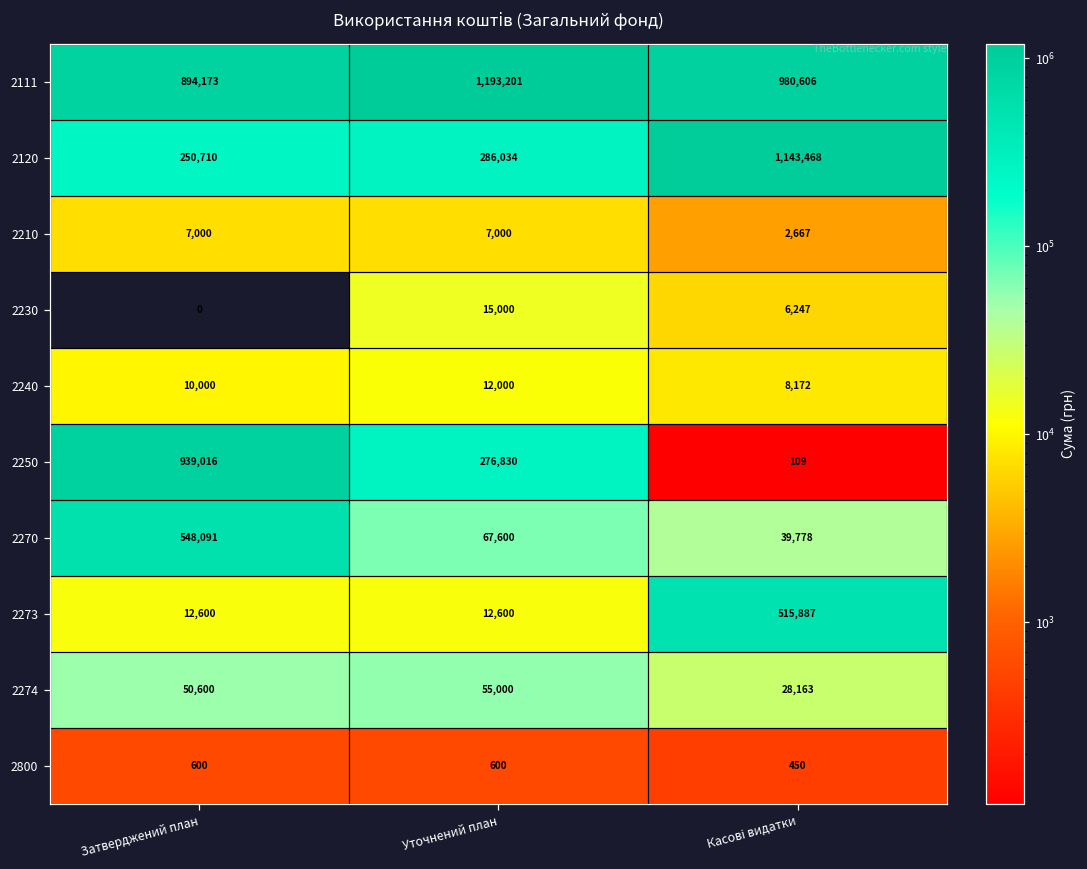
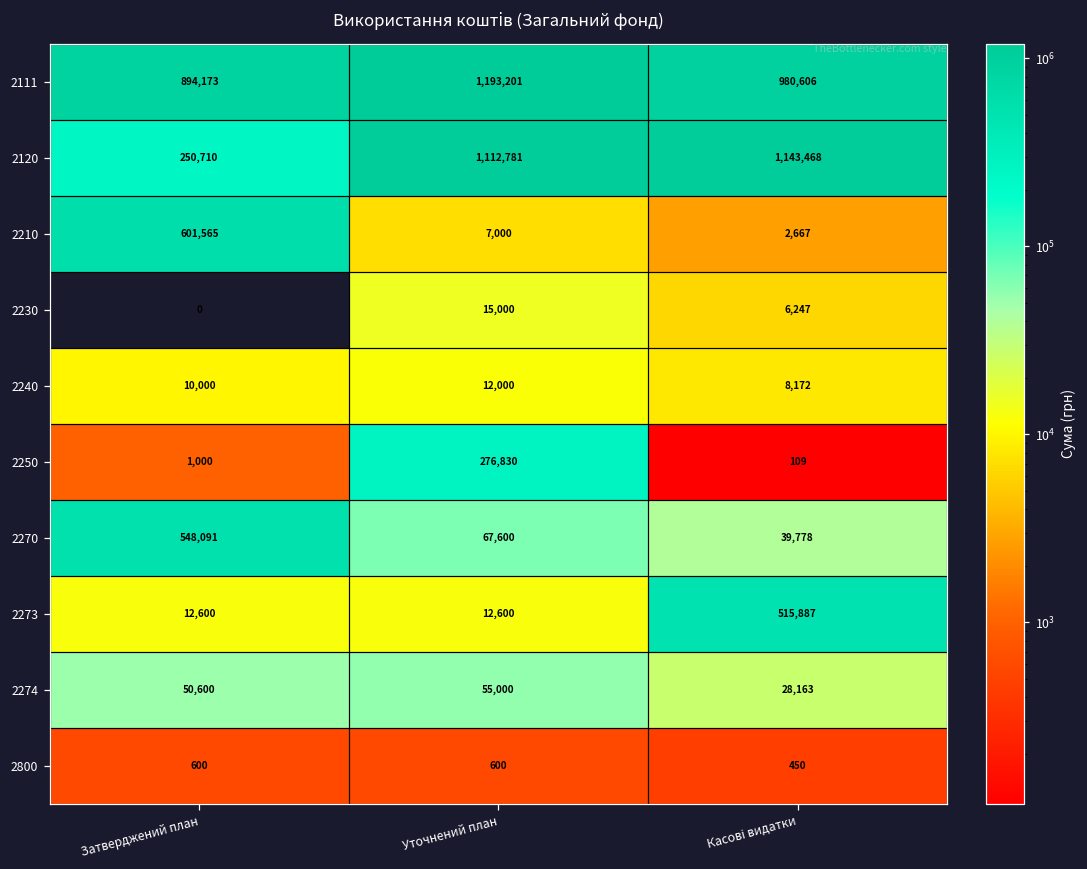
  {
    "2111": {
      "Затверджений план": "894,173",
      "Уточнений план": "1,193,201"
    },
    "2120": {
      "Затверджений план": "250,710",
-     "Уточнений план": "286,034",
+     "Уточнений план": "1,112,781",
      "Касові видатки": "1,143,468"
    },
    "2210": {
-     "Затверджений план": "7,000",
+     "Затверджений план": "601,565",
      "Уточнений план": "7,000",
      "Касові видатки": "2,667"
    },
    "2230": {
      "Уточнений план": "15,000",
      "Касові видатки": "6,247"
    },
    "2240": {
      "Затверджений план": "10,000",
      "Уточнений план": "12,000",
      "Касові видатки": "8,172"
    },
    "2250": {
-     "Затверджений план": "939,016",
+     "Затверджений план": "1,000",
      "Уточнений план": "276,830",
      "Касові видатки": "109"
    },
    "2270": {
      "Затверджений план": "548,091",
      "Уточнений план": "67,600",
      "Касові видатки": "39,778"
    },
    "2273": {
      "Затверджений план": "12,600",
      "Уточнений план": "12,600",
      "Касові видатки": "515,887"
    },
    "2274": {
      "Затверджений план": "50,600",
      "Уточнений план": "55,000",
      "Касові видатки": "28,163"
    },
    "2800": {
      "Затверджений план": "600",
      "Уточнений план": "600",
      "Касові видатки": "450"
    }
  }
